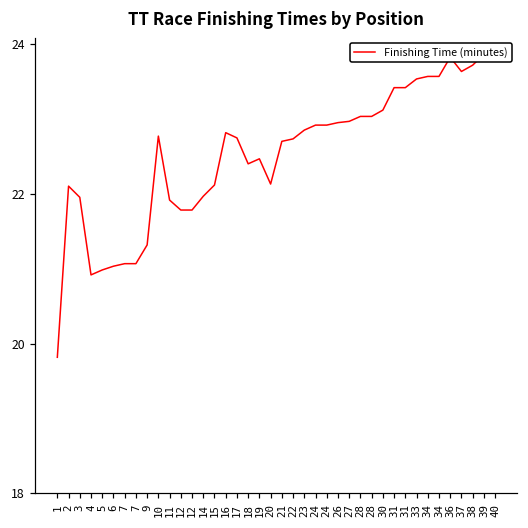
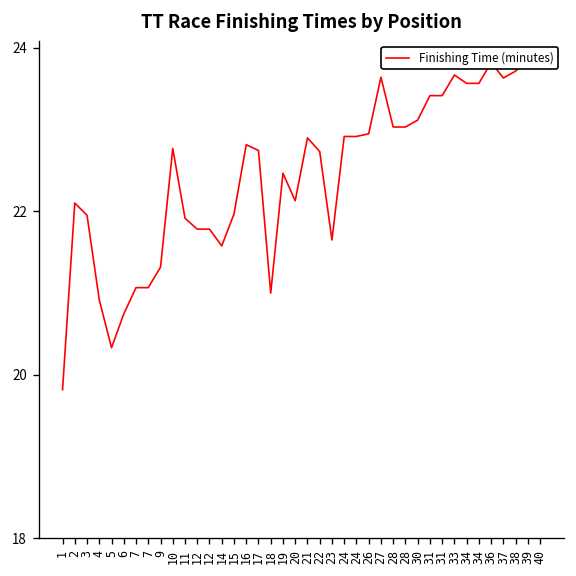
  {
    "1": 19.8,
    "2": 22.1,
    "3": 22.0,
    "4": 20.9,
-   "5": 21.0,
-   "6": 21.0,
+   "5": 20.3,
+   "6": 20.7,
    "9": 21.3,
    "10": 22.8,
    "11": 21.9,
-   "14": 22.0,
-   "15": 22.1,
+   "14": 21.6,
+   "15": 22.0,
    "16": 22.8,
    "17": 22.7,
-   "18": 22.4,
+   "18": 21.0,
    "19": 22.5,
    "20": 22.1,
-   "21": 22.7,
+   "21": 22.9,
    "22": 22.7,
-   "23": 22.9,
+   "23": 21.7,
    "26": 23.0,
-   "27": 23.0,
+   "27": 23.6,
    "30": 23.1,
-   "33": 23.5,
+   "33": 23.7,
    "37": 23.6,
    "38": 23.7
  }
